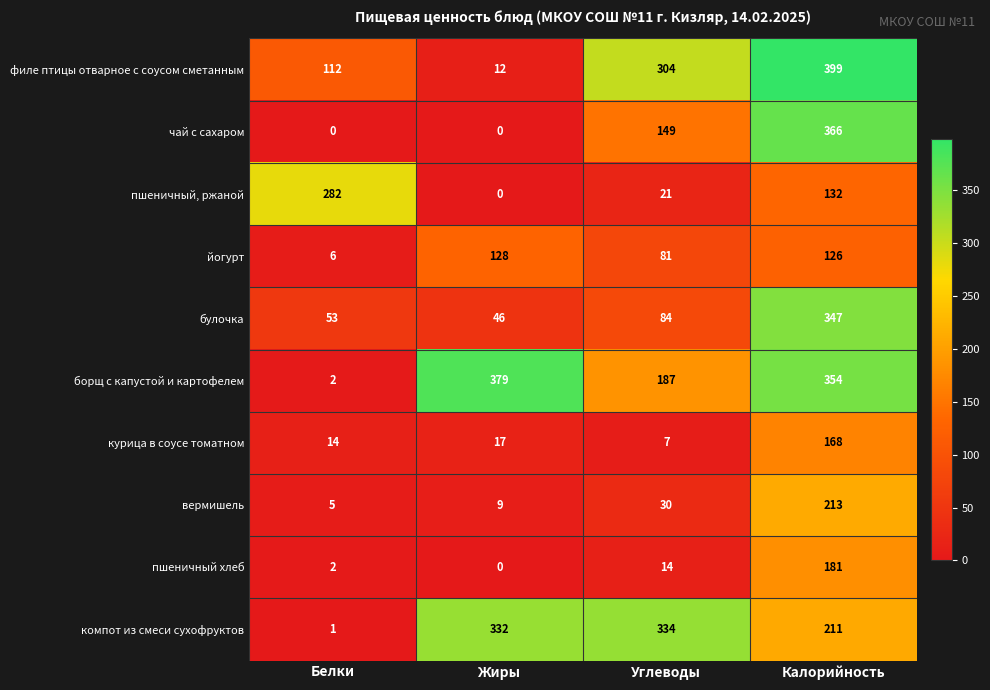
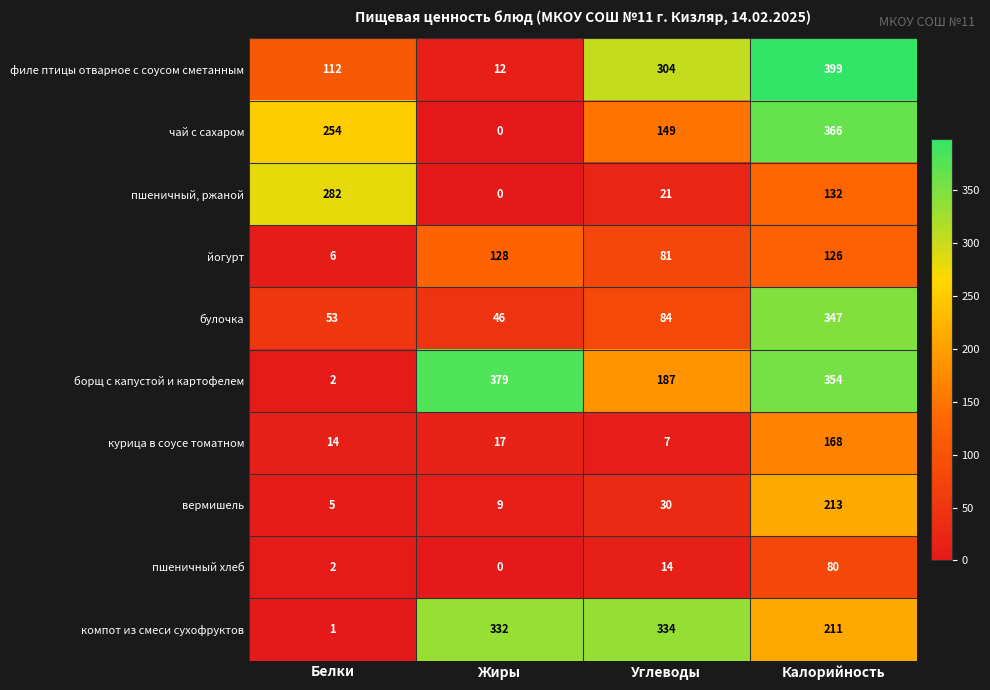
  {
    "филе птицы отварное с соусом сметанным": {
      "Белки": 112,
      "Жиры": 12,
      "Углеводы": 304,
      "Калорийность": 399
    },
    "чай с сахаром": {
-     "Белки": 0,
+     "Белки": 254,
      "Жиры": 0,
      "Углеводы": 149,
      "Калорийность": 366
    },
    "пшеничный, ржаной": {
      "Белки": 282,
      "Жиры": 0,
      "Углеводы": 21,
      "Калорийность": 132
    },
    "йогурт": {
      "Белки": 6,
      "Жиры": 128,
      "Углеводы": 81,
      "Калорийность": 126
    },
    "булочка": {
      "Белки": 53,
      "Жиры": 46,
      "Углеводы": 84,
      "Калорийность": 347
    },
    "борщ с капустой и картофелем": {
      "Белки": 2,
      "Жиры": 379,
      "Углеводы": 187,
      "Калорийность": 354
    },
    "курица в соусе томатном": {
      "Белки": 14,
      "Жиры": 17,
      "Углеводы": 7,
      "Калорийность": 168
    },
    "вермишель": {
      "Белки": 5,
      "Жиры": 9,
      "Углеводы": 30,
      "Калорийность": 213
    },
    "пшеничный хлеб": {
      "Белки": 2,
      "Жиры": 0,
      "Углеводы": 14,
-     "Калорийность": 181
+     "Калорийность": 80
    },
    "компот из смеси сухофруктов": {
      "Белки": 1,
      "Жиры": 332,
      "Углеводы": 334,
      "Калорийность": 211
    }
  }
